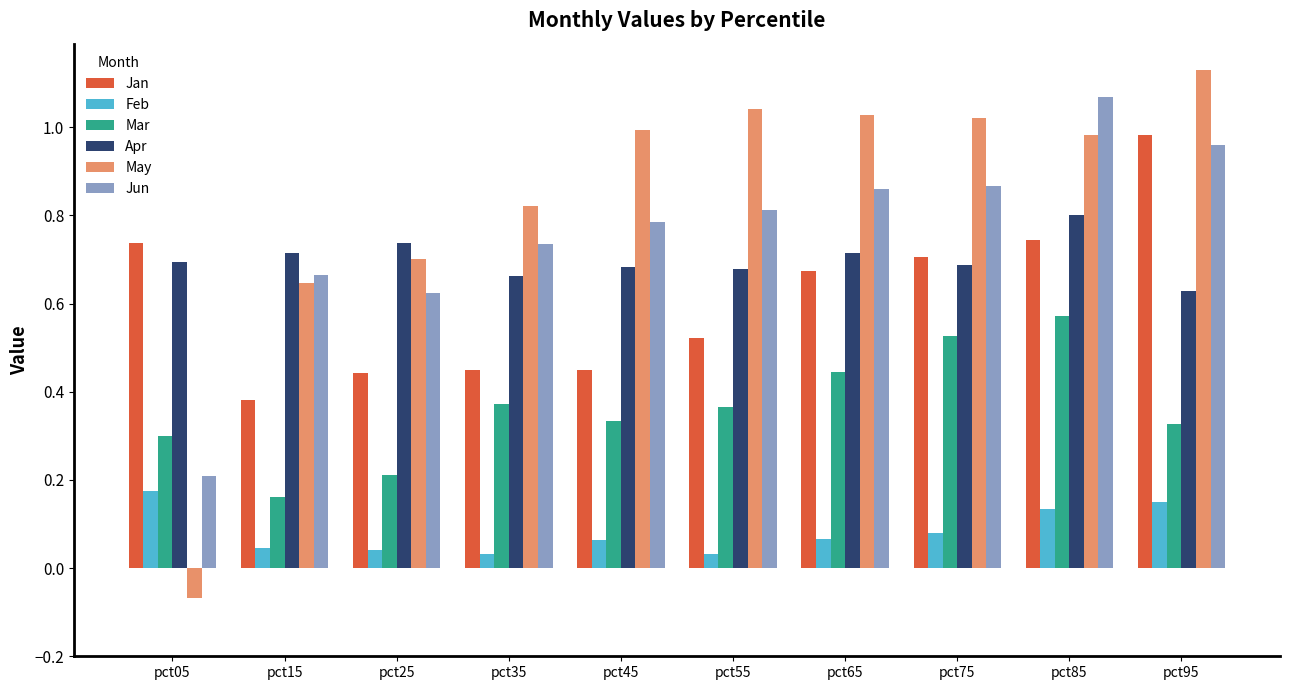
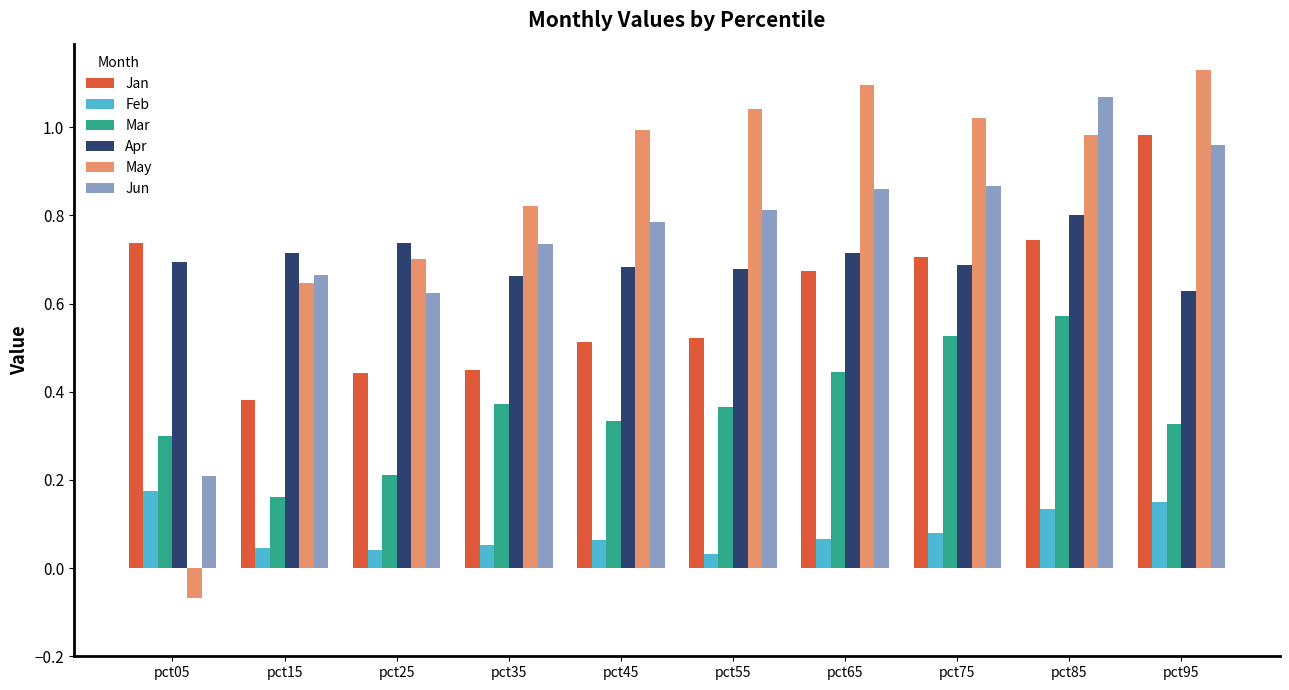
  {
    "Jan": {
      "pct05": 0.74,
      "pct15": 0.38,
      "pct25": 0.44,
      "pct35": 0.45,
-     "pct45": 0.45,
+     "pct45": 0.51,
      "pct55": 0.52,
      "pct65": 0.67,
      "pct75": 0.71,
      "pct85": 0.74,
      "pct95": 0.98
    },
    "Feb": {
      "pct05": 0.18,
      "pct15": 0.05,
      "pct25": 0.04,
-     "pct35": 0.03,
+     "pct35": 0.05,
      "pct45": 0.06,
      "pct55": 0.03,
      "pct65": 0.07,
      "pct75": 0.08,
      "pct85": 0.13,
      "pct95": 0.15
    },
    "Mar": {
      "pct05": 0.30,
      "pct15": 0.16,
      "pct25": 0.21,
      "pct35": 0.37,
      "pct45": 0.33,
      "pct55": 0.36,
      "pct65": 0.45,
      "pct75": 0.53,
      "pct85": 0.57,
      "pct95": 0.33
    },
    "Apr": {
      "pct05": 0.69,
      "pct15": 0.71,
      "pct25": 0.74,
      "pct35": 0.66,
      "pct45": 0.68,
      "pct55": 0.68,
      "pct65": 0.71,
      "pct75": 0.69,
      "pct85": 0.80,
      "pct95": 0.63
    },
    "May": {
      "pct05": -0.07,
      "pct15": 0.65,
      "pct25": 0.70,
      "pct35": 0.82,
      "pct45": 0.99,
      "pct55": 1.04,
-     "pct65": 1.03,
+     "pct65": 1.09,
      "pct75": 1.02,
      "pct85": 0.98,
      "pct95": 1.13
    },
    "Jun": {
      "pct05": 0.21,
      "pct15": 0.66,
      "pct25": 0.63,
      "pct35": 0.74,
      "pct45": 0.79,
      "pct55": 0.81,
      "pct65": 0.86,
      "pct75": 0.87,
      "pct85": 1.07,
      "pct95": 0.96
    }
  }
